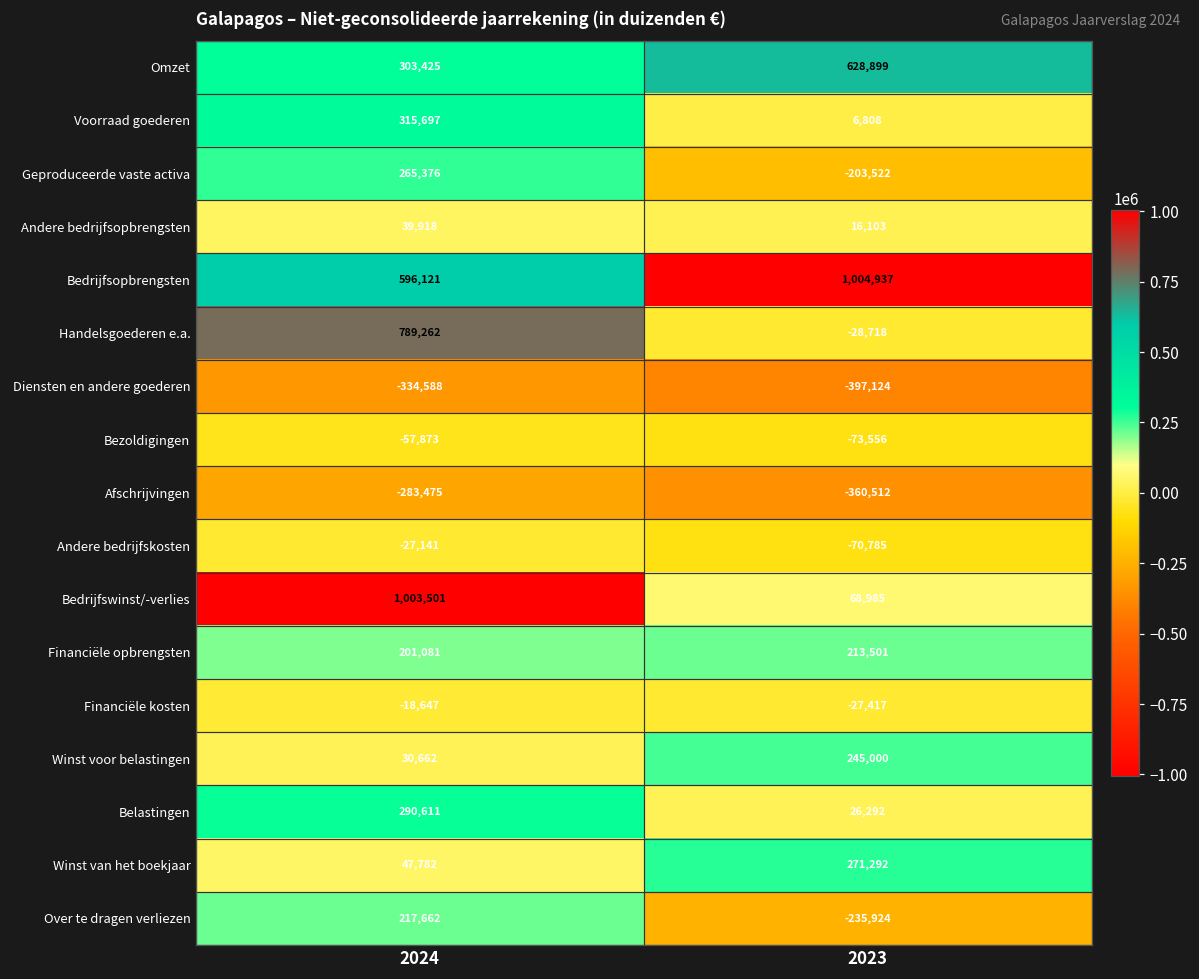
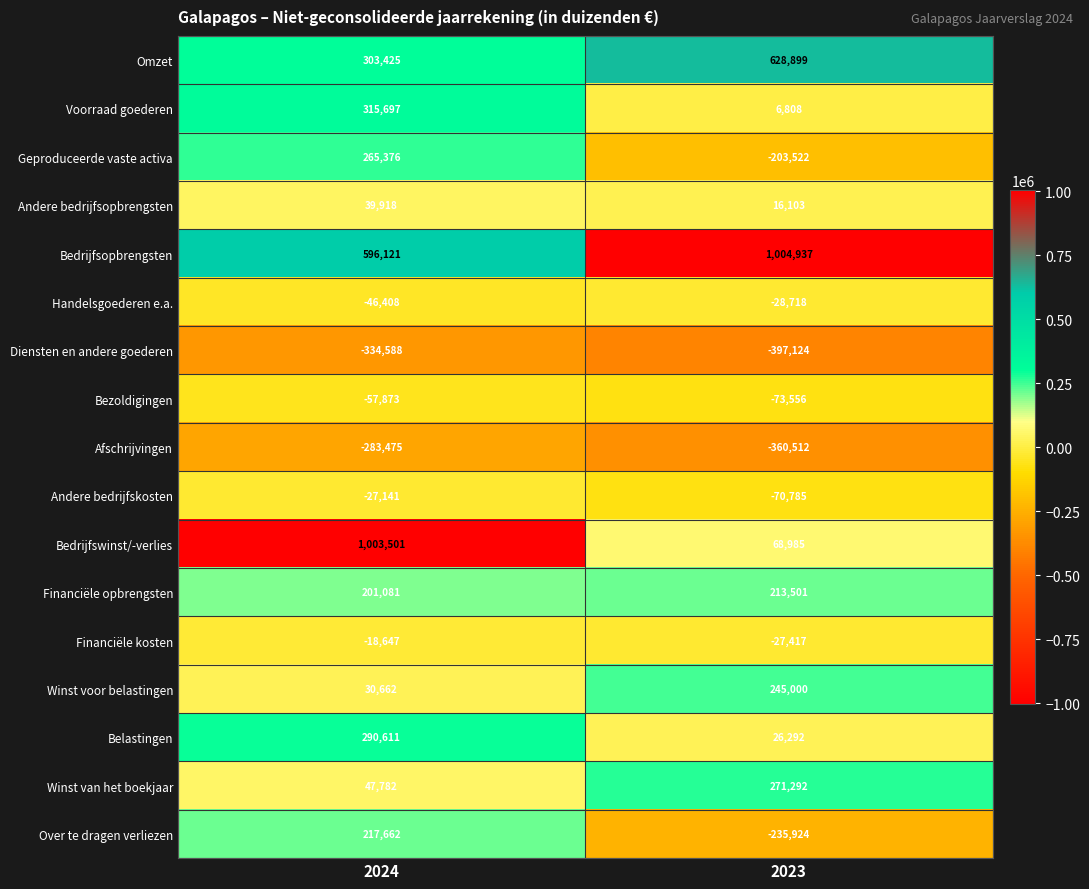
  {
    "Omzet": {
      "2024": "303,425",
      "2023": "628,899"
    },
    "Voorraad goederen": {
      "2024": "315,697",
      "2023": "6,808"
    },
    "Geproduceerde vaste activa": {
      "2024": "265,376",
      "2023": "-203,522"
    },
    "Andere bedrijfsopbrengsten": {
      "2024": "39,918",
      "2023": "16,103"
    },
    "Bedrijfsopbrengsten": {
      "2024": "596,121",
      "2023": "1,004,937"
    },
    "Handelsgoederen e.a.": {
-     "2024": "789,262",
+     "2024": "-46,408",
      "2023": "-28,718"
    },
    "Diensten en andere goederen": {
      "2024": "-334,588",
      "2023": "-397,124"
    },
    "Bezoldigingen": {
      "2024": "-57,873",
      "2023": "-73,556"
    },
    "Afschrijvingen": {
      "2024": "-283,475",
      "2023": "-360,512"
    },
    "Andere bedrijfskosten": {
      "2024": "-27,141",
      "2023": "-70,785"
    },
    "Bedrijfswinst/-verlies": {
      "2024": "1,003,501",
      "2023": "68,985"
    },
    "Financiële opbrengsten": {
      "2024": "201,081",
      "2023": "213,501"
    },
    "Financiële kosten": {
      "2024": "-18,647",
      "2023": "-27,417"
    },
    "Winst voor belastingen": {
      "2024": "30,662",
      "2023": "245,000"
    },
    "Belastingen": {
      "2024": "290,611",
      "2023": "26,292"
    },
    "Winst van het boekjaar": {
      "2024": "47,782",
      "2023": "271,292"
    },
    "Over te dragen verliezen": {
      "2024": "217,662",
      "2023": "-235,924"
    }
  }
